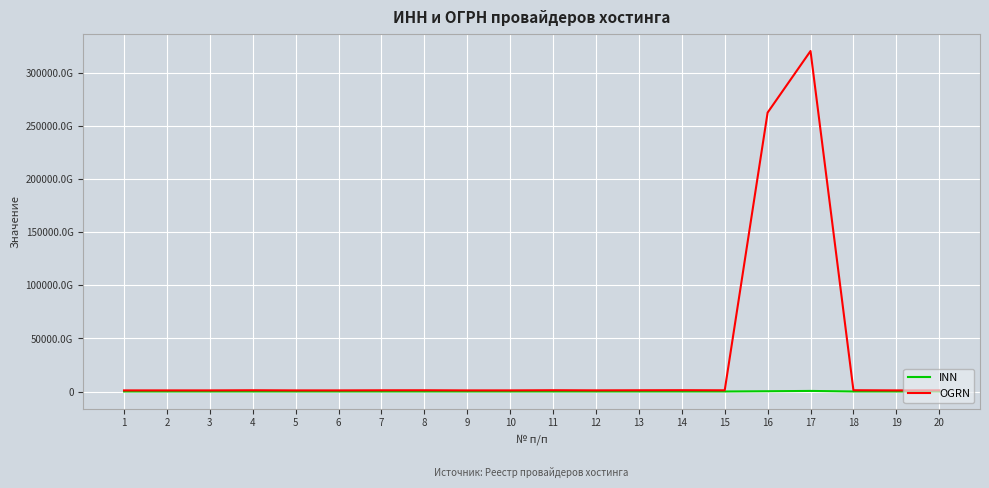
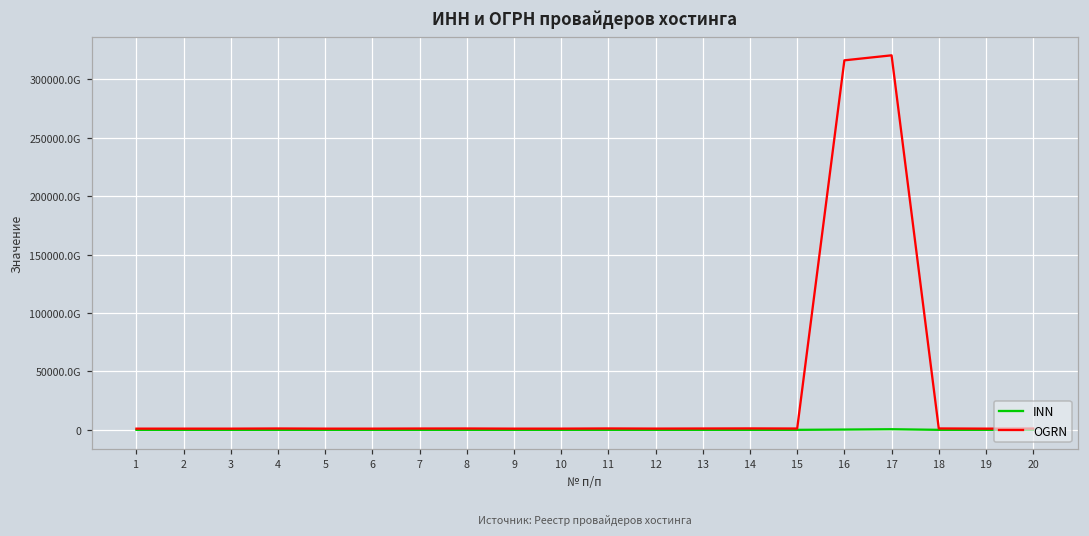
  {
    "INN": {
      "16": 0,
      "17": 1000000000000
    },
    "OGRN": {
-     "16": 263000000000000,
+     "16": 316000000000000,
      "17": 321000000000000
    }
  }
